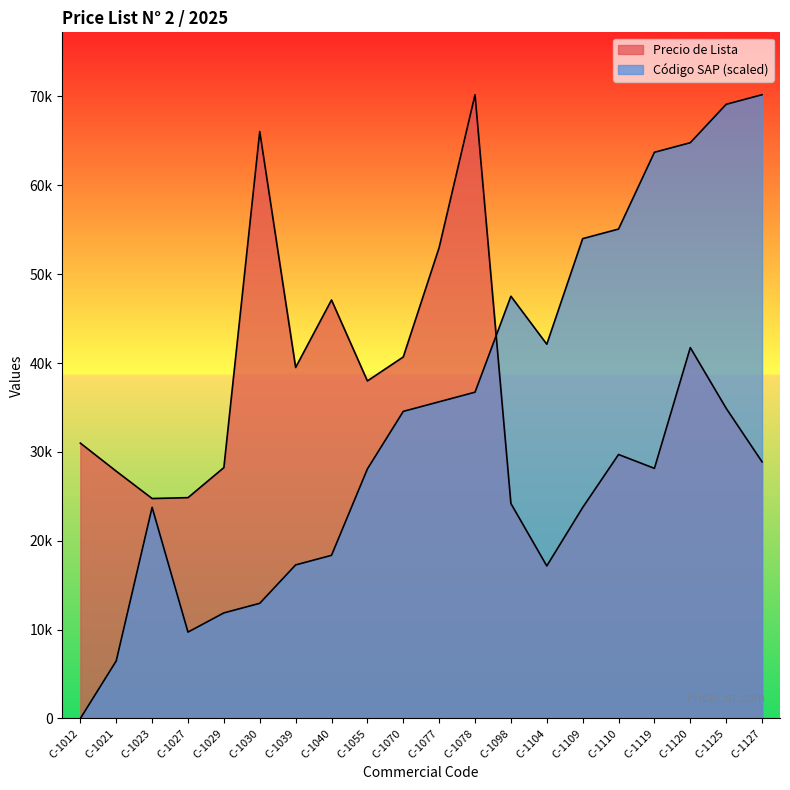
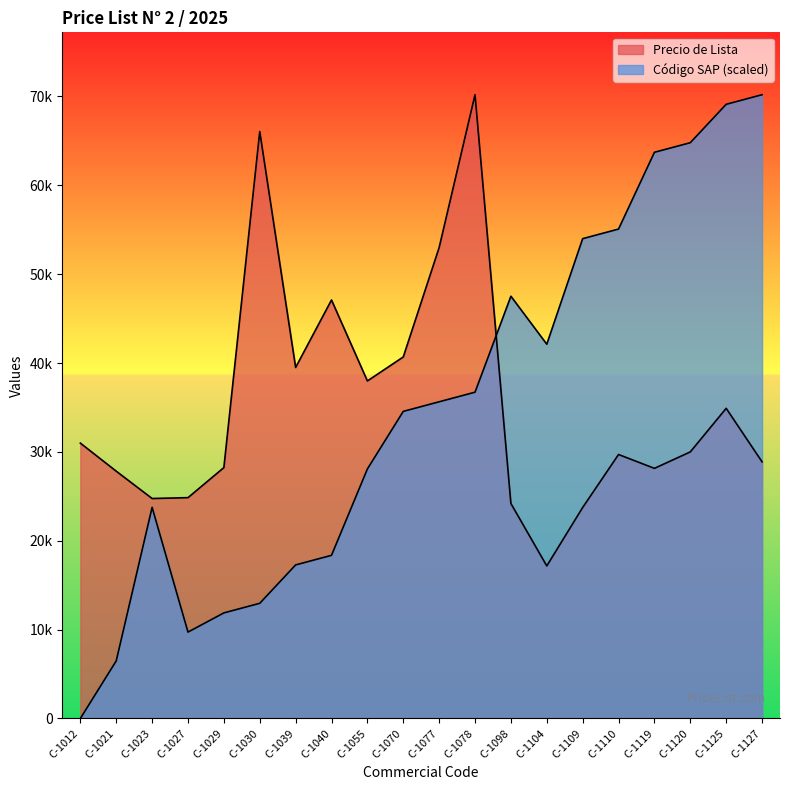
  {
    "Precio de Lista": {
      "C-1012": 31000,
      "C-1021": 28000,
      "C-1023": 25000,
      "C-1027": 25000,
      "C-1029": 28000,
      "C-1030": 66000,
      "C-1039": 40000,
      "C-1040": 47000,
      "C-1055": 38000,
      "C-1070": 41000,
      "C-1077": 53000,
      "C-1078": 70000,
      "C-1098": 24000,
      "C-1104": 17000,
      "C-1109": 24000,
      "C-1110": 30000,
      "C-1119": 28000,
-     "C-1120": 42000,
+     "C-1120": 30000,
      "C-1125": 35000,
      "C-1127": 29000
    },
    "Código SAP (scaled)": {
      "C-1012": 0,
      "C-1021": 6000,
      "C-1023": 24000,
      "C-1027": 10000,
      "C-1029": 12000,
      "C-1030": 13000,
      "C-1039": 17000,
      "C-1040": 18000,
      "C-1055": 28000,
      "C-1070": 35000,
      "C-1077": 36000,
      "C-1078": 37000,
      "C-1098": 48000,
      "C-1104": 42000,
      "C-1109": 54000,
      "C-1110": 55000,
      "C-1119": 64000,
      "C-1120": 65000,
      "C-1125": 69000,
      "C-1127": 70000
    }
  }
